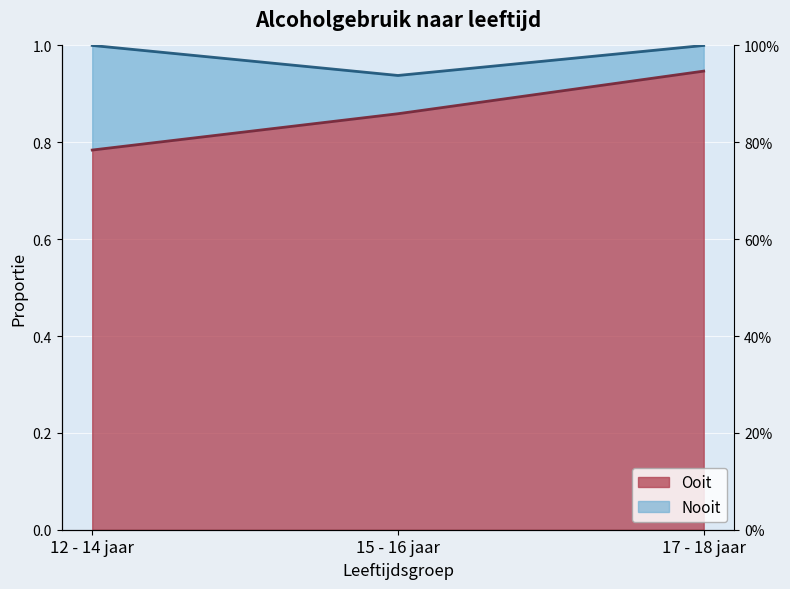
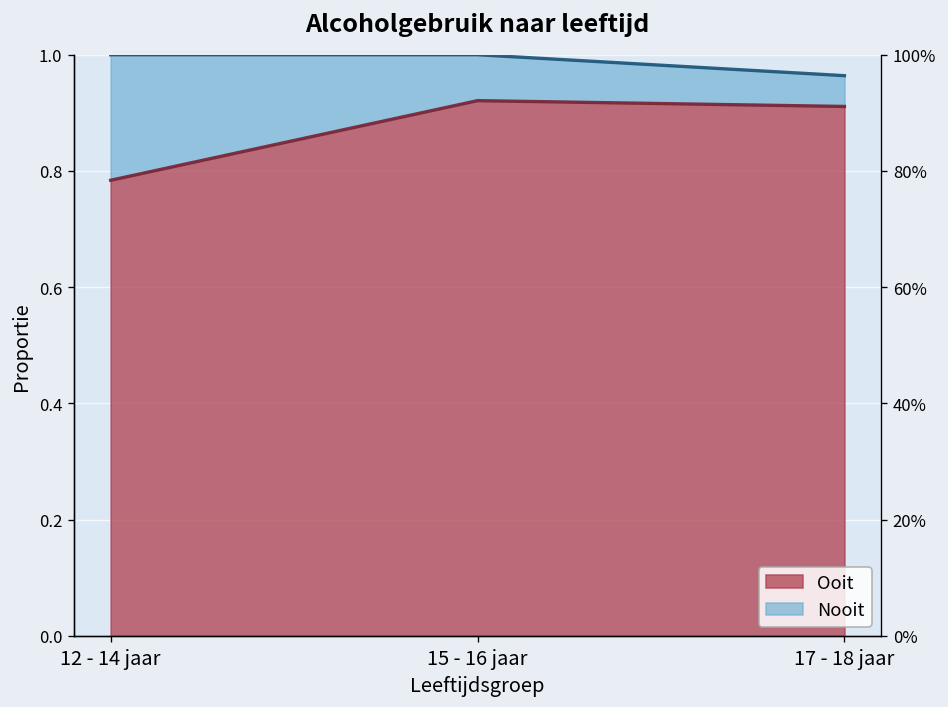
  {
    "Ooit": {
      "12 - 14 jaar": 0.78,
-     "15 - 16 jaar": 0.86,
-     "17 - 18 jaar": 0.95
+     "15 - 16 jaar": 0.92,
+     "17 - 18 jaar": 0.91
    },
    "Nooit": {
      "12 - 14 jaar": 0.22,
      "15 - 16 jaar": 0.08,
      "17 - 18 jaar": 0.05
    }
  }
